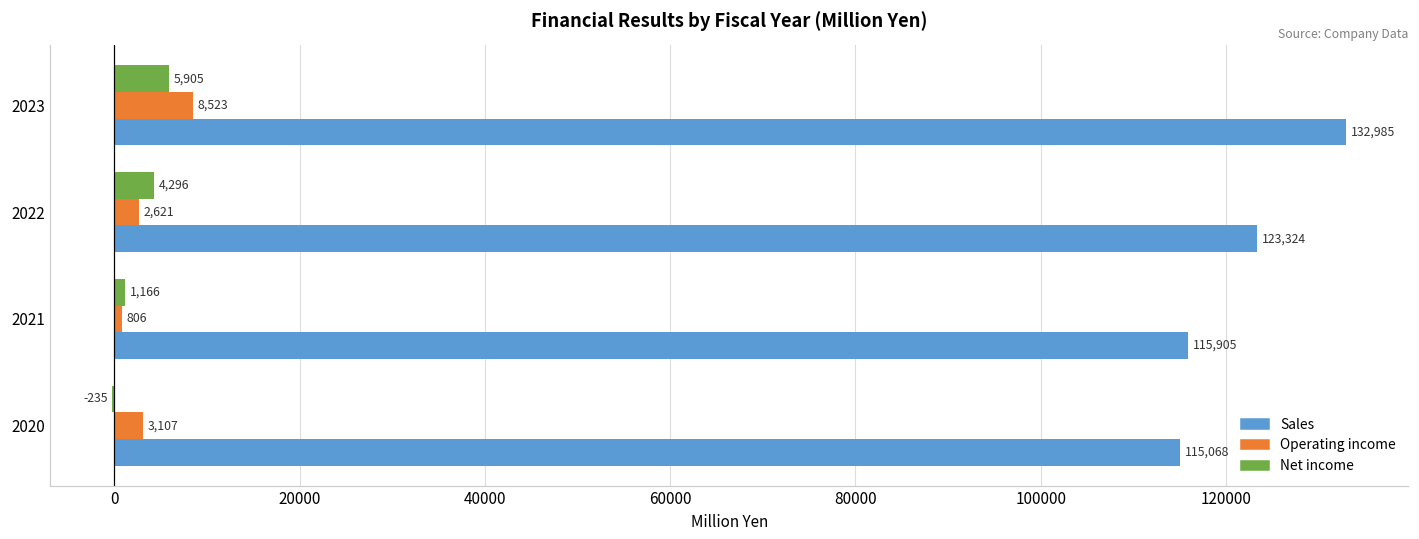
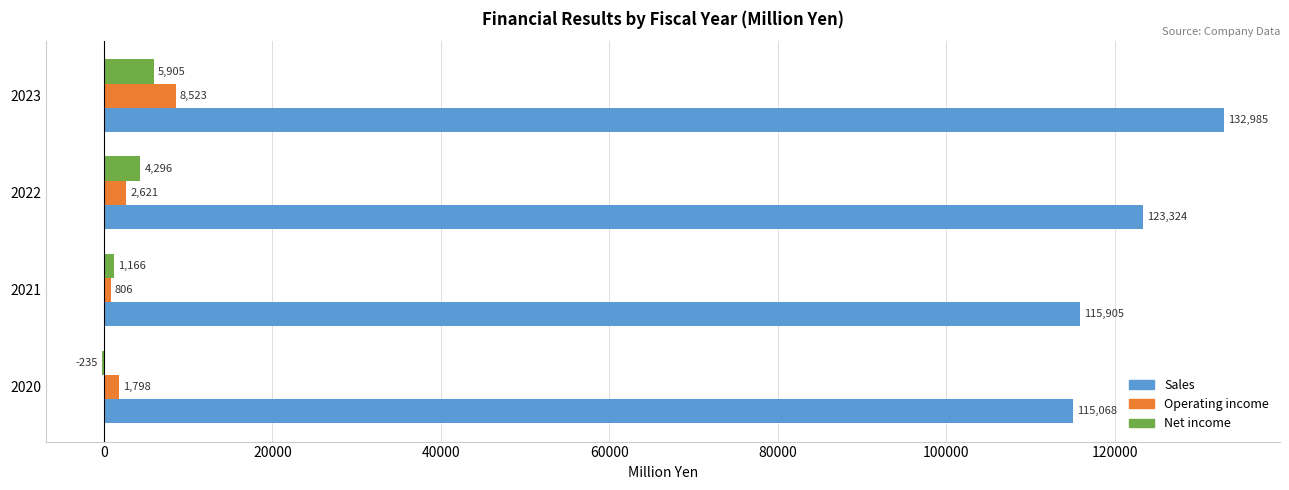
  {
    "Sales": {
      "2023": "132,985",
      "2022": "123,324",
      "2021": "115,905",
      "2020": "115,068"
    },
    "Operating income": {
      "2023": "8,523",
      "2022": "2,621",
      "2021": "806",
-     "2020": "3,107"
+     "2020": "1,798"
    },
    "Net income": {
      "2023": "5,905",
      "2022": "4,296",
      "2021": "1,166",
      "2020": "-235"
    }
  }
